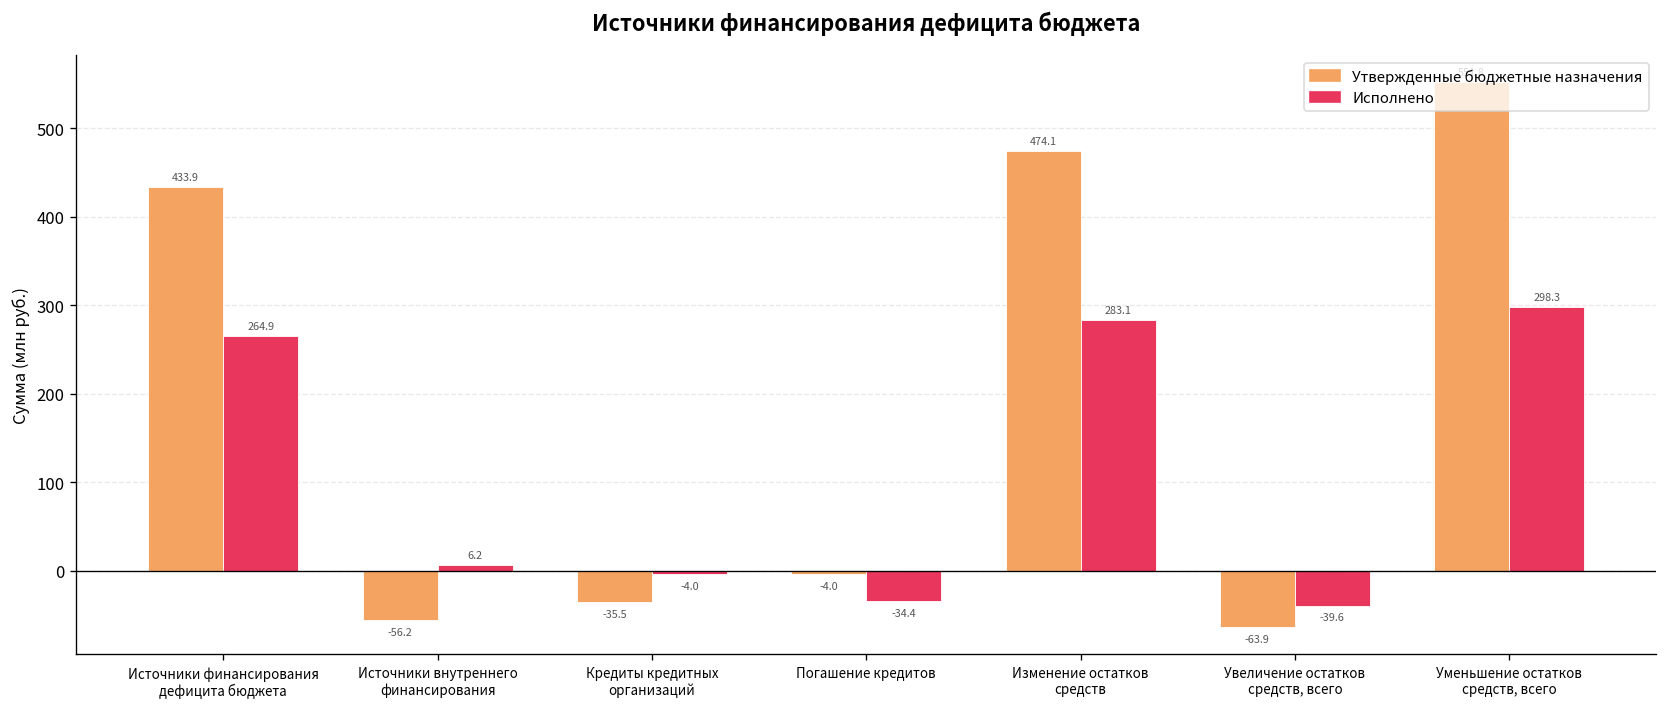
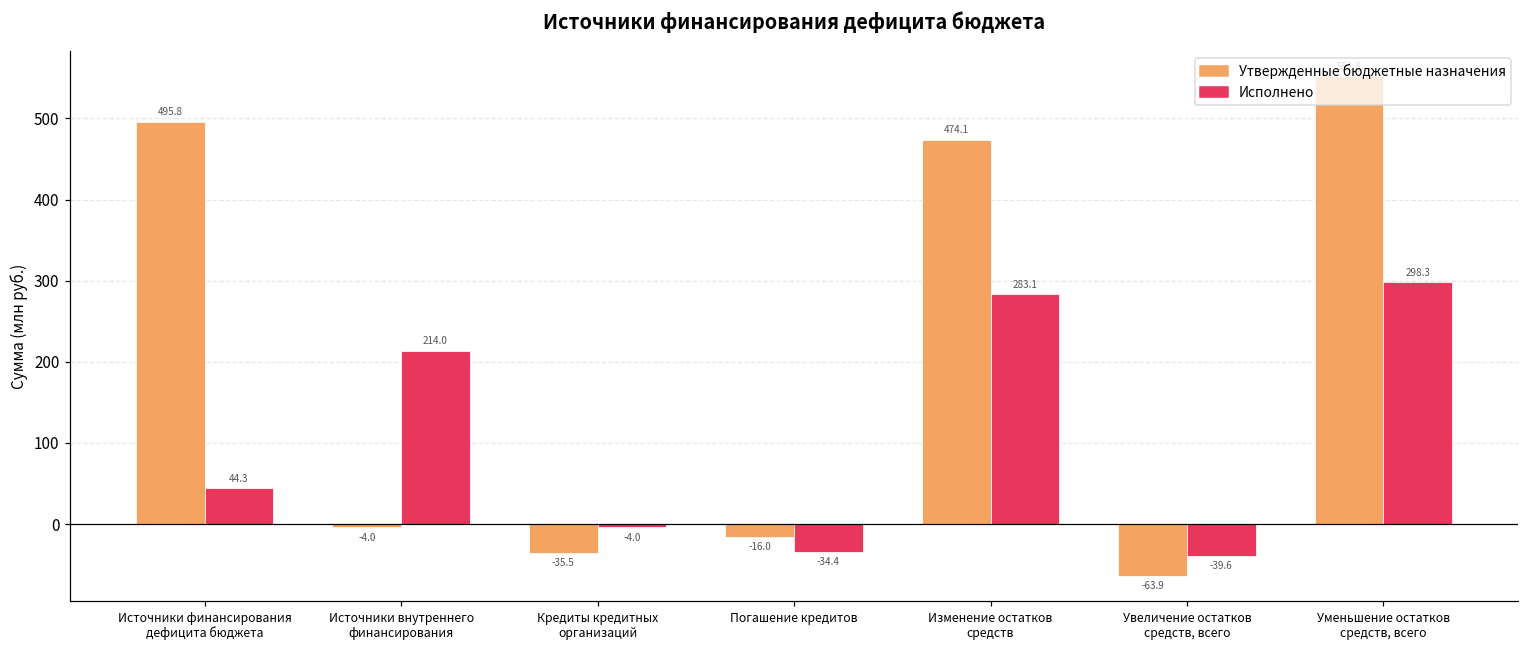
  {
    "Утвержденные бюджетные назначения": {
-     "Источники финансирования дефицита бюджета": 433.9,
-     "Источники внутреннего финансирования": -56.2,
+     "Источники финансирования дефицита бюджета": 495.8,
+     "Источники внутреннего финансирования": -4.0,
      "Кредиты кредитных организаций": -35.5,
-     "Погашение кредитов": -4.0,
+     "Погашение кредитов": -16.0,
      "Изменение остатков средств": 474.1,
      "Увеличение остатков средств, всего": -63.9
    },
    "Исполнено": {
-     "Источники финансирования дефицита бюджета": 264.9,
-     "Источники внутреннего финансирования": 6.2,
+     "Источники финансирования дефицита бюджета": 44.3,
+     "Источники внутреннего финансирования": 214.0,
      "Кредиты кредитных организаций": -4.0,
      "Погашение кредитов": -34.4,
      "Изменение остатков средств": 283.1,
      "Увеличение остатков средств, всего": -39.6,
      "Уменьшение остатков средств, всего": 298.3
    }
  }
